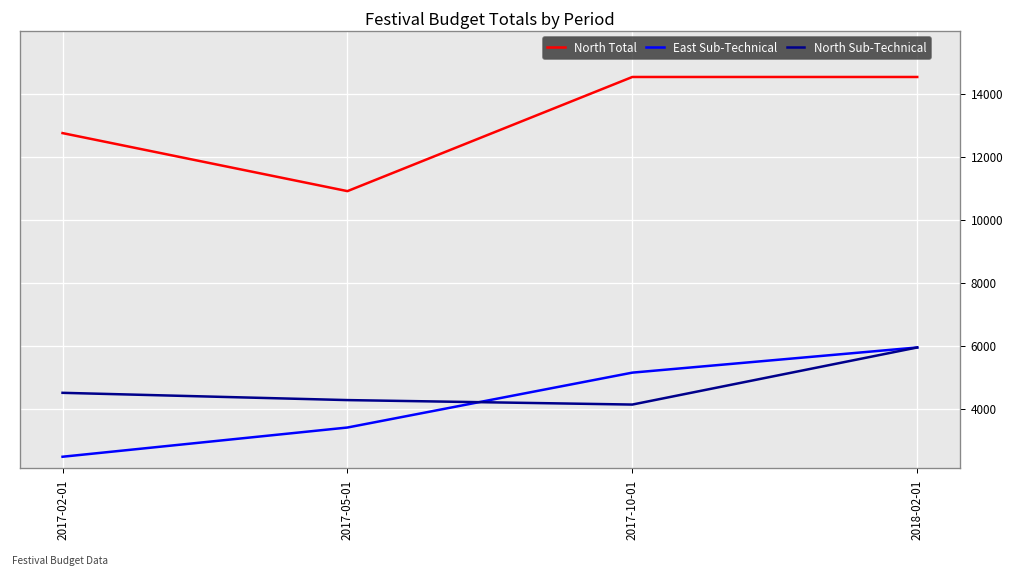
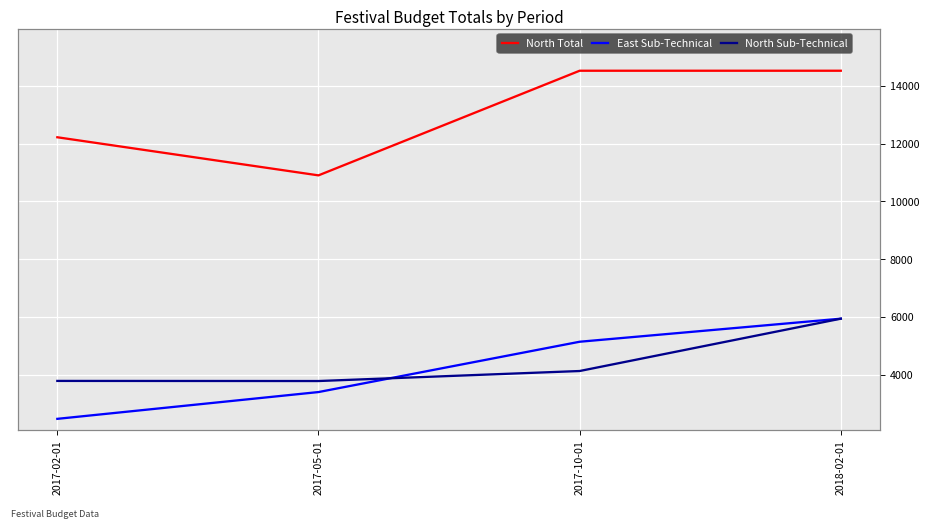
  {
    "North Total": {
-     "2017-02-01": 12700,
+     "2017-02-01": 12200,
      "2017-05-01": 10900,
      "2017-10-01": 14500,
      "2018-02-01": 14500
    },
    "East Sub-Technical": {
      "2017-02-01": 2500,
      "2017-05-01": 3400,
      "2017-10-01": 5100
    },
    "North Sub-Technical": {
-     "2017-02-01": 4500,
-     "2017-05-01": 4300,
+     "2017-02-01": 3800,
+     "2017-05-01": 3800,
      "2017-10-01": 4100
    }
  }
